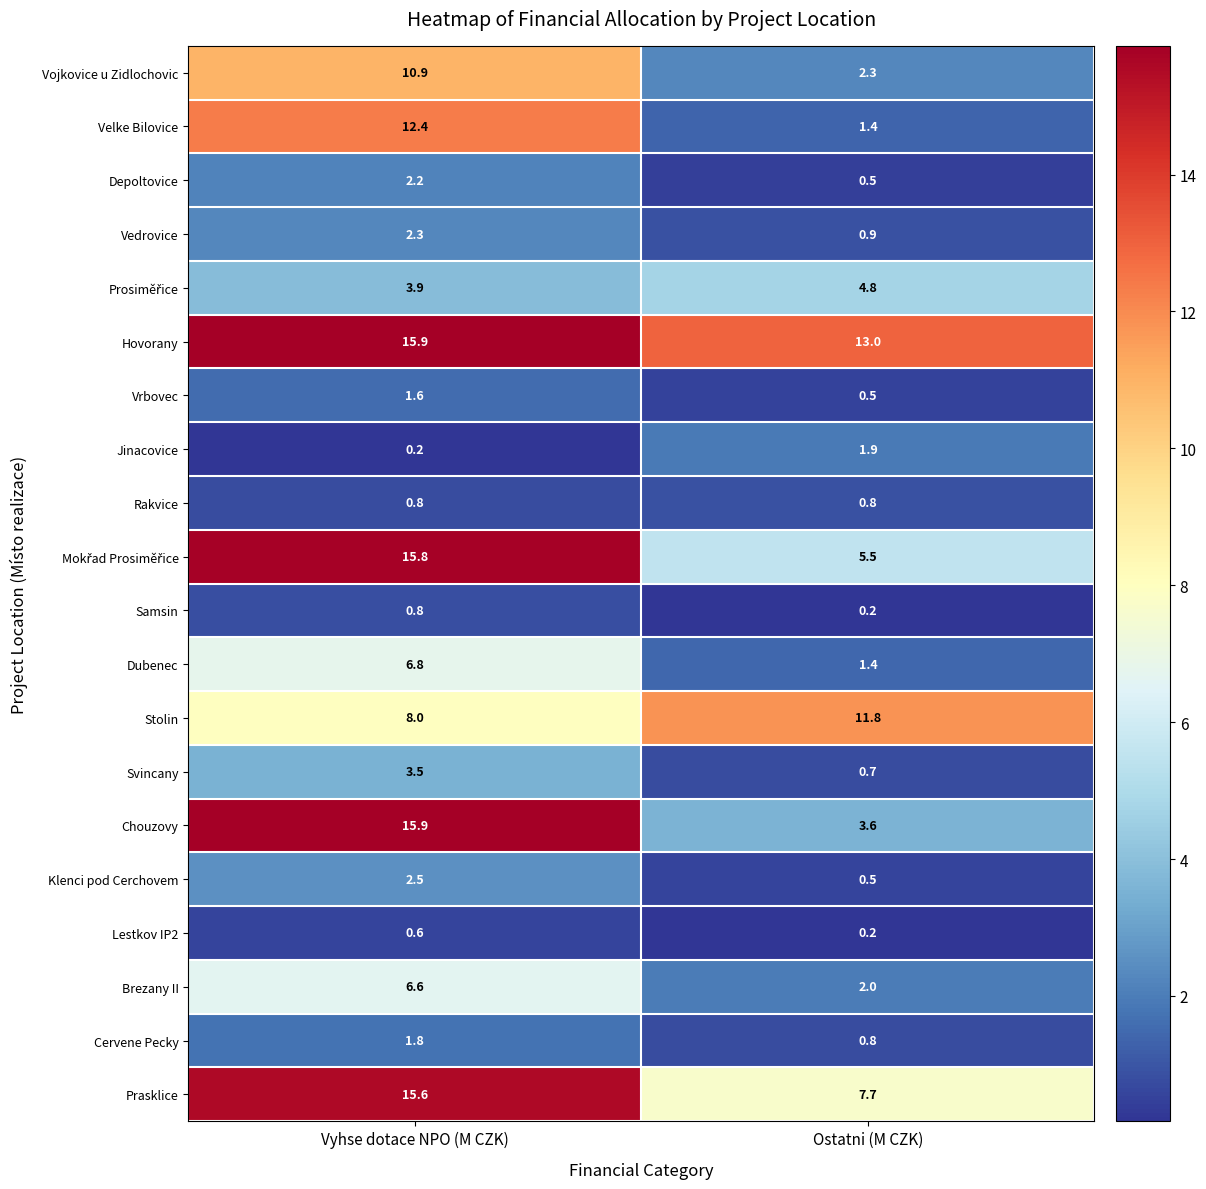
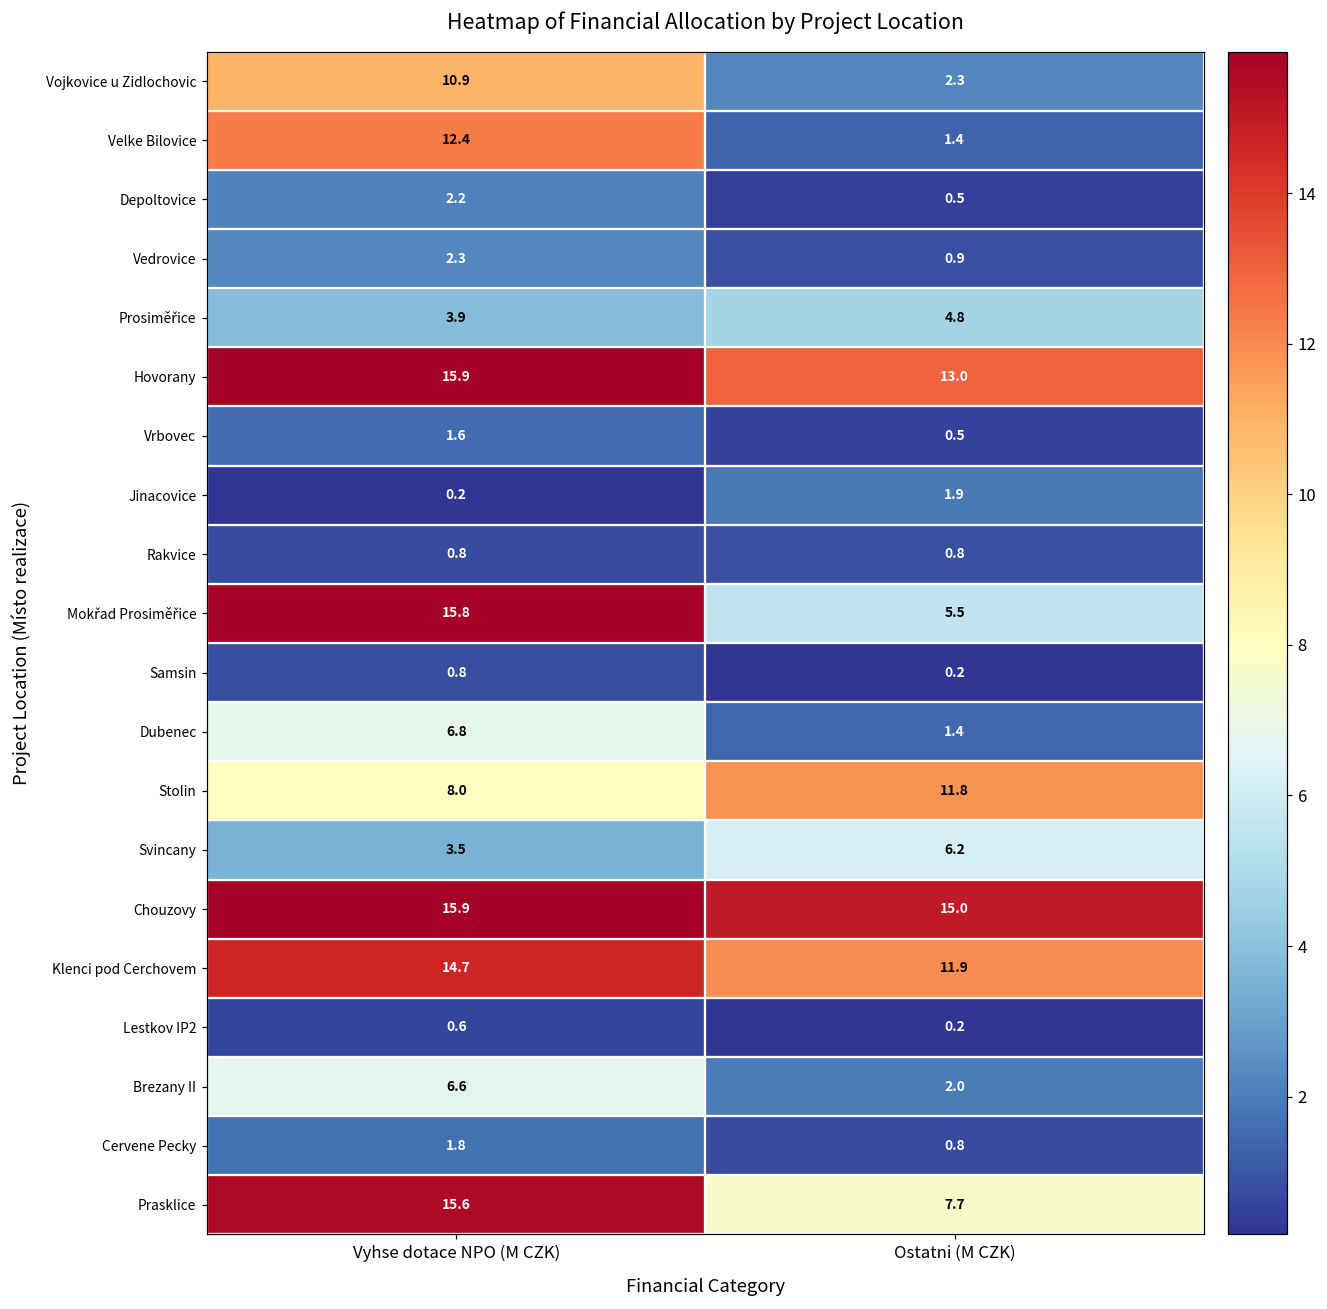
  {
    "Vojkovice u Zidlochovic": {
      "Vyhse dotace NPO (M CZK)": 10.9,
      "Ostatni (M CZK)": 2.3
    },
    "Velke Bilovice": {
      "Vyhse dotace NPO (M CZK)": 12.4,
      "Ostatni (M CZK)": 1.4
    },
    "Depoltovice": {
      "Vyhse dotace NPO (M CZK)": 2.2,
      "Ostatni (M CZK)": 0.5
    },
    "Vedrovice": {
      "Vyhse dotace NPO (M CZK)": 2.3,
      "Ostatni (M CZK)": 0.9
    },
    "Prosiměřice": {
      "Vyhse dotace NPO (M CZK)": 3.9,
      "Ostatni (M CZK)": 4.8
    },
    "Hovorany": {
      "Vyhse dotace NPO (M CZK)": 15.9,
      "Ostatni (M CZK)": 13.0
    },
    "Vrbovec": {
      "Vyhse dotace NPO (M CZK)": 1.6,
      "Ostatni (M CZK)": 0.5
    },
    "Jinacovice": {
      "Vyhse dotace NPO (M CZK)": 0.2,
      "Ostatni (M CZK)": 1.9
    },
    "Rakvice": {
      "Vyhse dotace NPO (M CZK)": 0.8,
      "Ostatni (M CZK)": 0.8
    },
    "Mokřad Prosiměřice": {
      "Vyhse dotace NPO (M CZK)": 15.8,
      "Ostatni (M CZK)": 5.5
    },
    "Samsin": {
      "Vyhse dotace NPO (M CZK)": 0.8,
      "Ostatni (M CZK)": 0.2
    },
    "Dubenec": {
      "Vyhse dotace NPO (M CZK)": 6.8,
      "Ostatni (M CZK)": 1.4
    },
    "Stolin": {
      "Vyhse dotace NPO (M CZK)": 8.0,
      "Ostatni (M CZK)": 11.8
    },
    "Svincany": {
      "Vyhse dotace NPO (M CZK)": 3.5,
-     "Ostatni (M CZK)": 0.7
+     "Ostatni (M CZK)": 6.2
    },
    "Chouzovy": {
      "Vyhse dotace NPO (M CZK)": 15.9,
-     "Ostatni (M CZK)": 3.6
+     "Ostatni (M CZK)": 15.0
    },
    "Klenci pod Cerchovem": {
-     "Vyhse dotace NPO (M CZK)": 2.5,
-     "Ostatni (M CZK)": 0.5
+     "Vyhse dotace NPO (M CZK)": 14.7,
+     "Ostatni (M CZK)": 11.9
    },
    "Lestkov IP2": {
      "Vyhse dotace NPO (M CZK)": 0.6,
      "Ostatni (M CZK)": 0.2
    },
    "Brezany II": {
      "Vyhse dotace NPO (M CZK)": 6.6,
      "Ostatni (M CZK)": 2.0
    },
    "Cervene Pecky": {
      "Vyhse dotace NPO (M CZK)": 1.8,
      "Ostatni (M CZK)": 0.8
    },
    "Prasklice": {
      "Vyhse dotace NPO (M CZK)": 15.6,
      "Ostatni (M CZK)": 7.7
    }
  }
